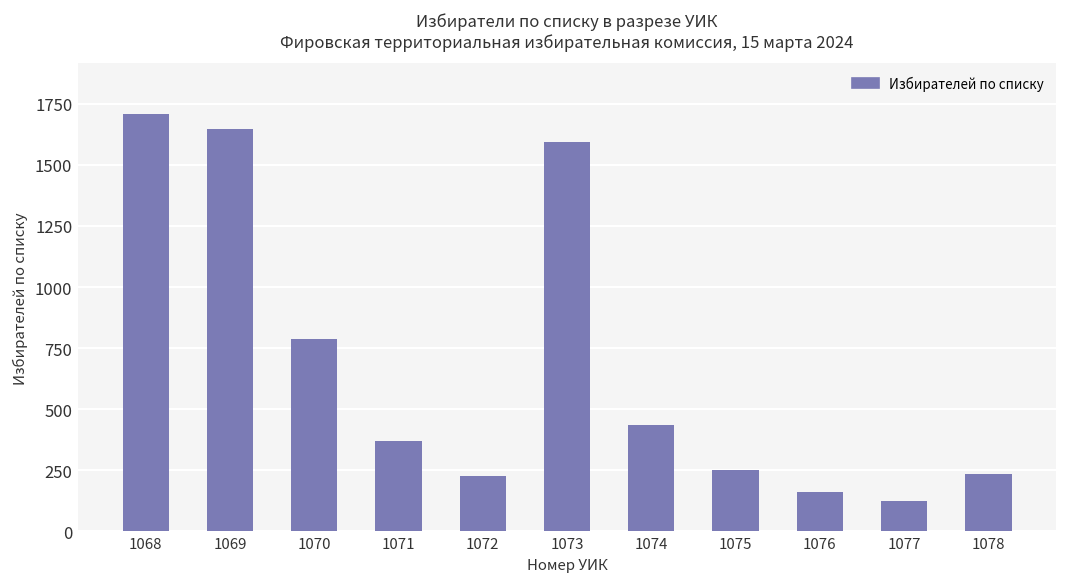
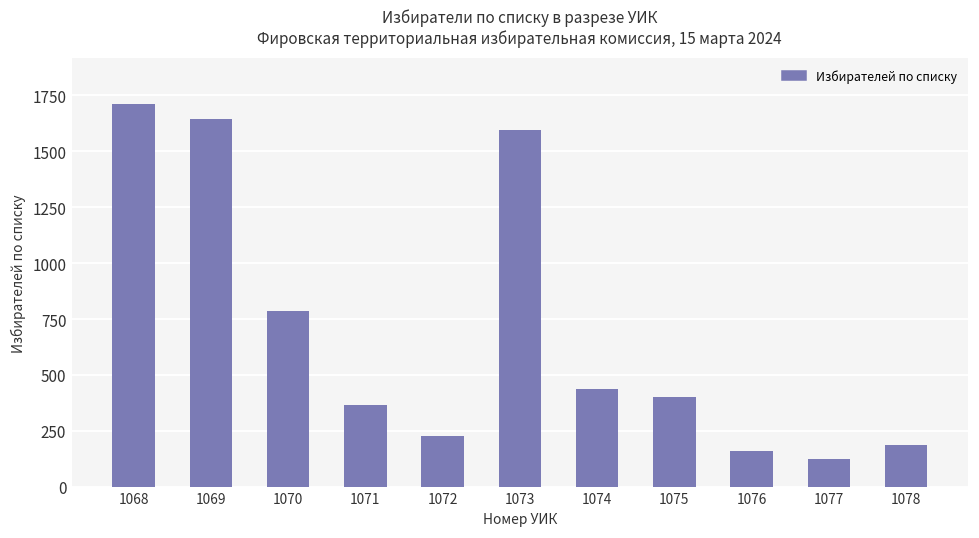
  {
    "1068": 1710,
    "1069": 1650,
    "1070": 790,
    "1071": 370,
    "1072": 230,
    "1073": 1590,
    "1074": 440,
-   "1075": 250,
+   "1075": 400,
    "1076": 160,
    "1077": 130,
-   "1078": 240
+   "1078": 190
  }
